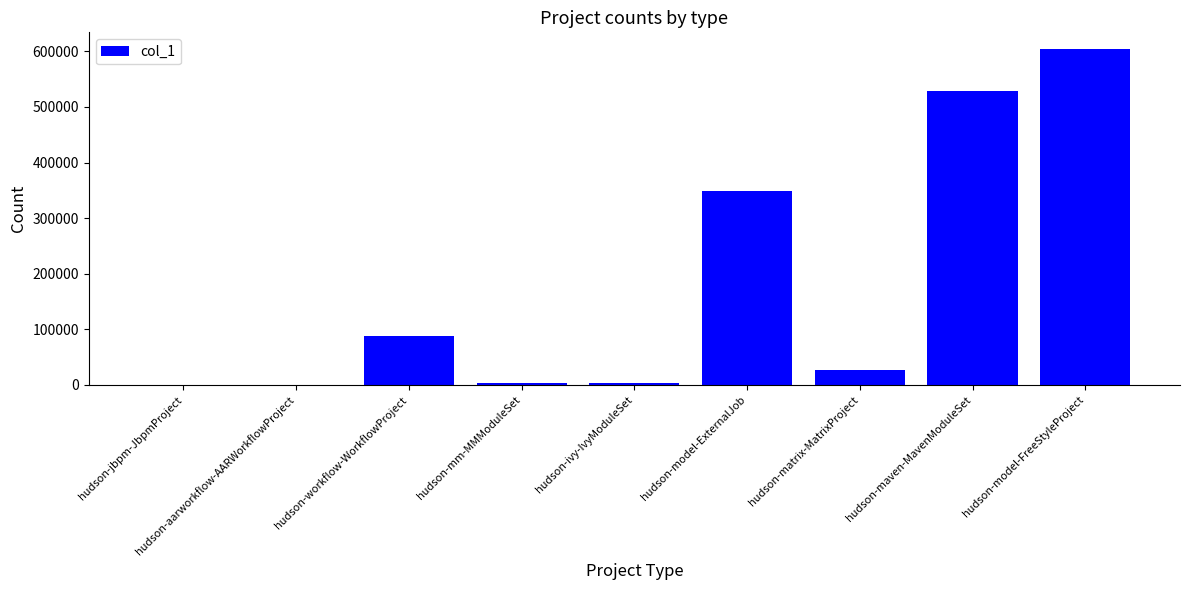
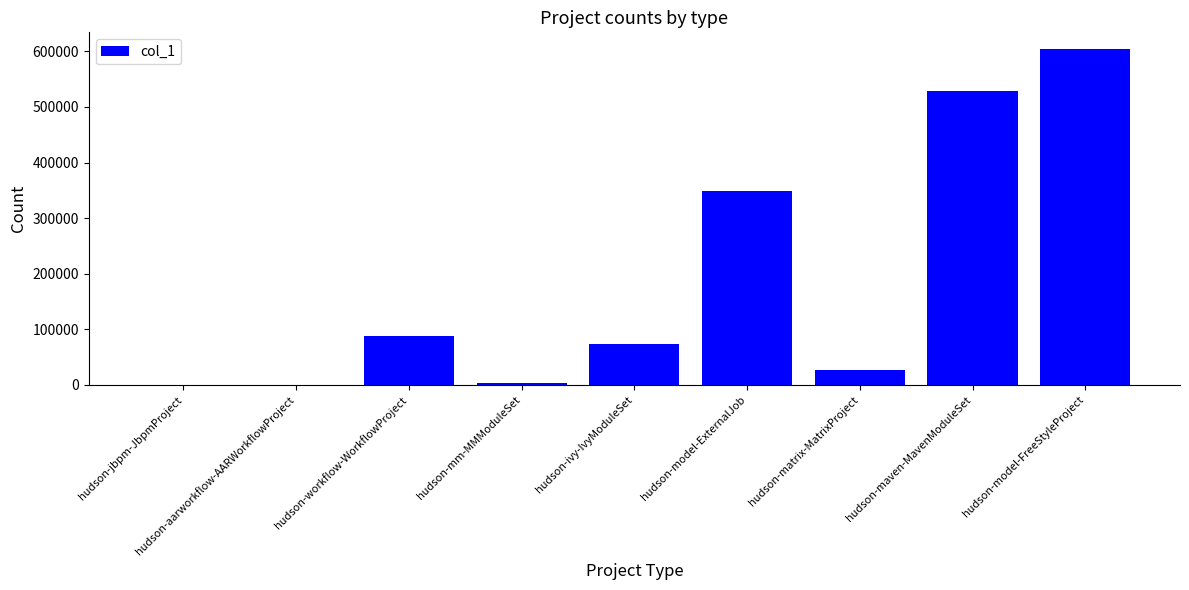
  {
    "hudson-workflow-WorkflowProject": 90000,
-   "hudson-ivy-IvyModuleSet": 0,
+   "hudson-ivy-IvyModuleSet": 70000,
    "hudson-model-ExternalJob": 350000,
    "hudson-matrix-MatrixProject": 30000,
    "hudson-maven-MavenModuleSet": 530000,
    "hudson-model-FreeStyleProject": 600000
  }
